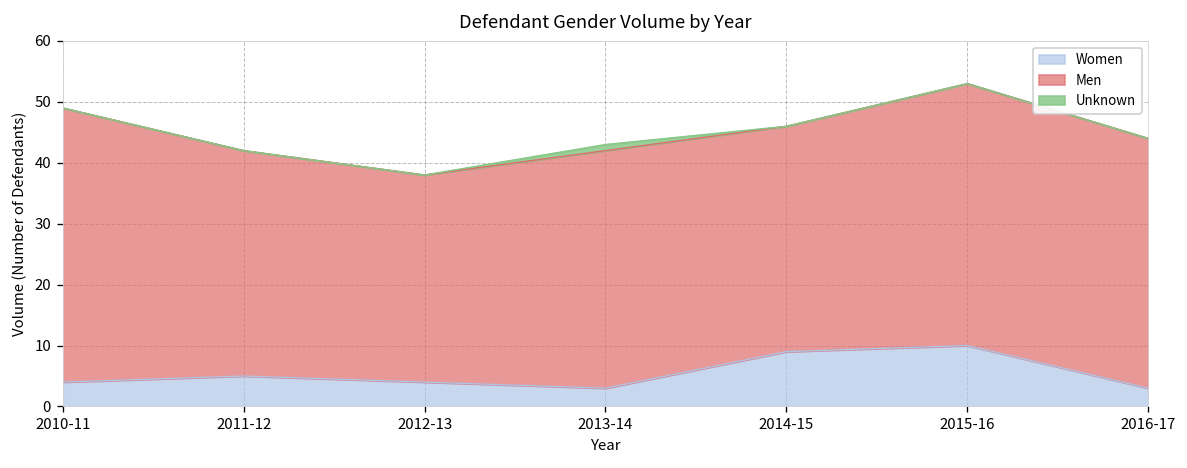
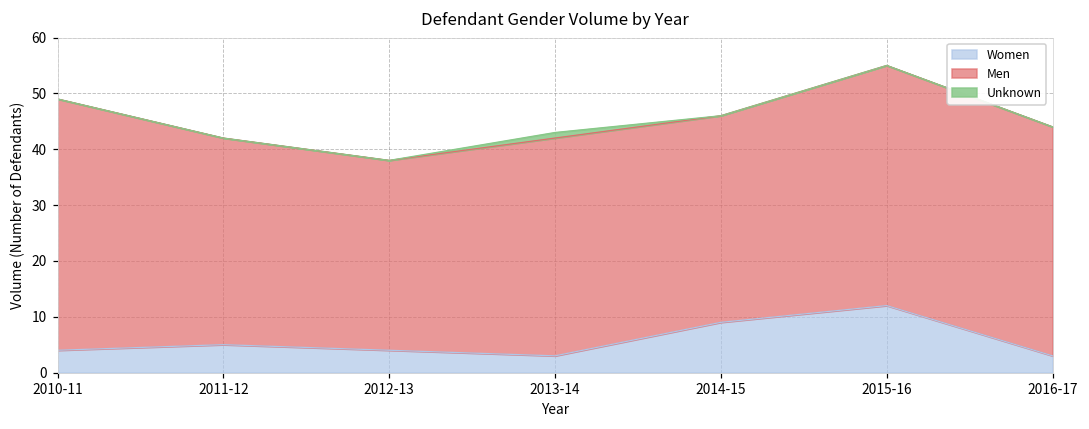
  {
    "Women": {
      "2010-11": 4,
      "2011-12": 5,
      "2012-13": 4,
      "2013-14": 3,
      "2014-15": 9,
-     "2015-16": 10,
+     "2015-16": 12,
      "2016-17": 3
    },
    "Men": {
      "2013-14": 39
    },
    "Unknown": {
      "2013-14": 1
    }
  }
